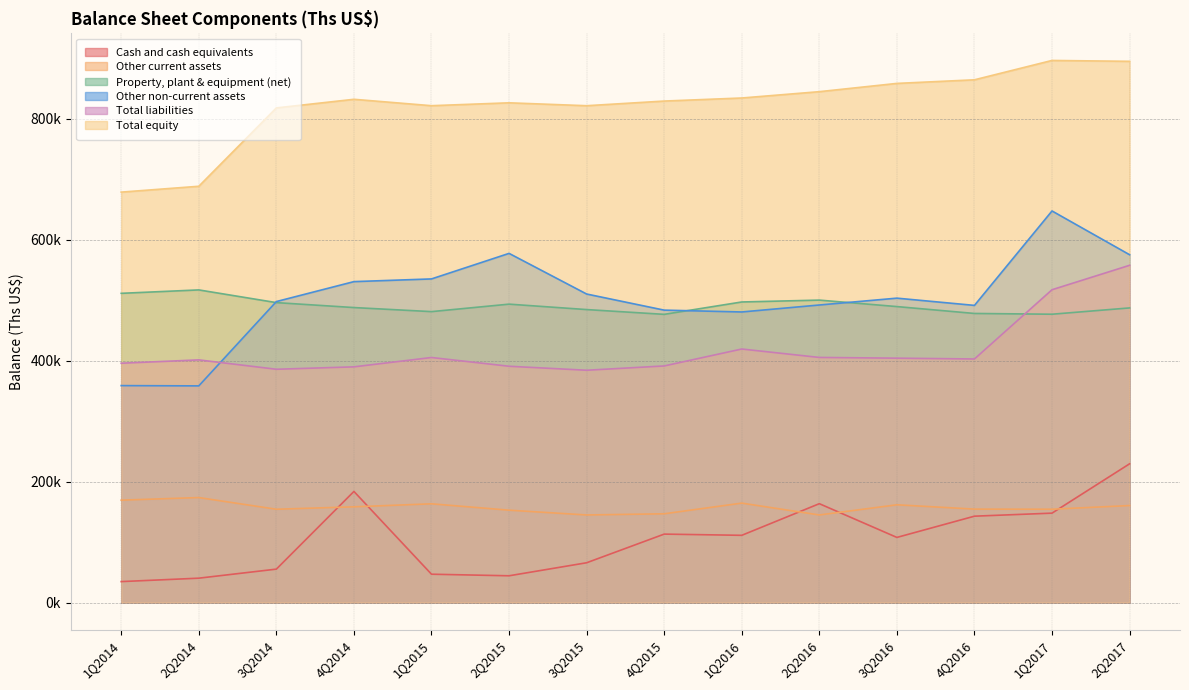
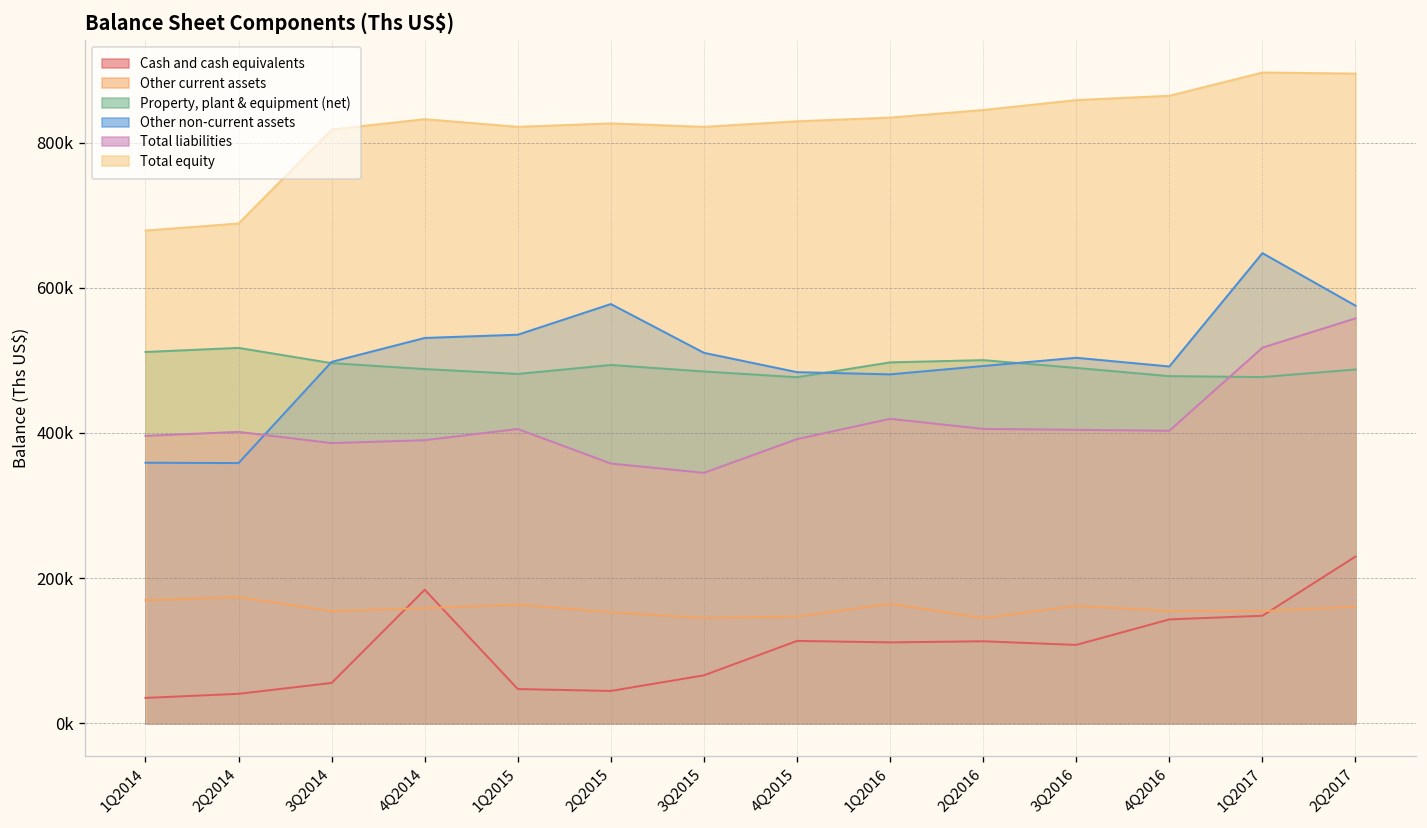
  {
    "Cash and cash equivalents": {
      "1Q2014": 30000,
      "2Q2014": 40000,
      "3Q2014": 60000,
      "4Q2014": 180000,
      "1Q2015": 50000,
      "2Q2015": 40000,
      "3Q2015": 70000,
      "4Q2015": 110000,
      "1Q2016": 110000,
-     "2Q2016": 160000,
+     "2Q2016": 110000,
      "3Q2016": 110000,
      "4Q2016": 140000,
      "1Q2017": 150000,
      "2Q2017": 230000
    },
    "Property, plant & equipment (net)": {
      "1Q2014": 510000,
      "2Q2014": 520000,
      "4Q2014": 490000,
      "1Q2015": 480000,
      "2Q2015": 490000,
      "3Q2015": 480000,
      "4Q2015": 480000,
      "1Q2016": 500000,
      "2Q2016": 500000,
      "3Q2016": 490000,
      "4Q2016": 480000,
      "1Q2017": 480000,
      "2Q2017": 490000
    },
    "Other non-current assets": {
      "1Q2014": 360000,
      "2Q2014": 360000,
      "4Q2014": 530000,
      "1Q2015": 540000,
      "2Q2015": 580000,
      "3Q2015": 510000,
      "4Q2015": 480000,
      "1Q2016": 480000,
      "2Q2016": 490000,
      "3Q2016": 500000,
      "4Q2016": 490000,
      "1Q2017": 650000,
      "2Q2017": 580000
    },
    "Total liabilities": {
      "1Q2014": 400000,
      "2Q2014": 400000,
      "3Q2014": 390000,
      "4Q2014": 390000,
      "1Q2015": 410000,
-     "2Q2015": 390000,
-     "3Q2015": 380000,
+     "2Q2015": 360000,
+     "3Q2015": 340000,
      "4Q2015": 390000,
      "1Q2016": 420000,
      "2Q2016": 410000,
      "3Q2016": 400000,
      "4Q2016": 400000,
      "1Q2017": 520000,
      "2Q2017": 560000
    }
  }
